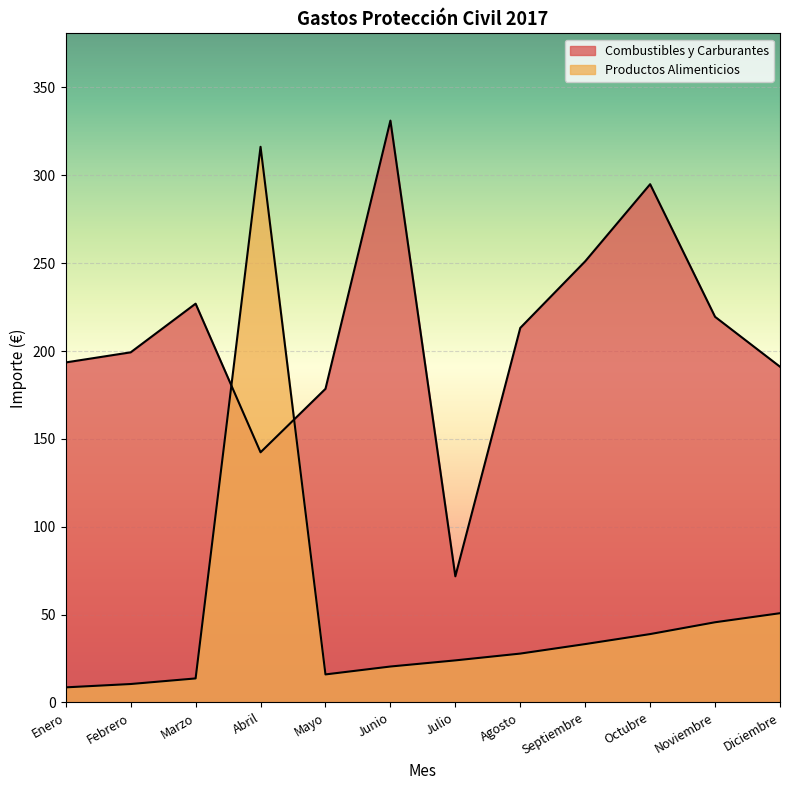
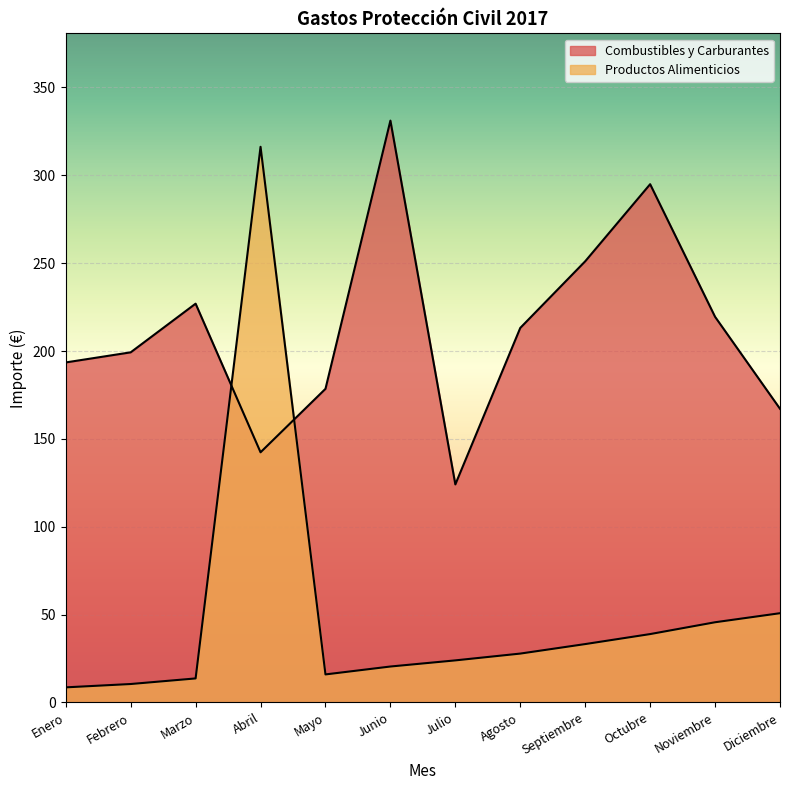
  {
    "Combustibles y Carburantes": {
      "Enero": 194,
      "Febrero": 199,
      "Marzo": 227,
      "Abril": 142,
      "Mayo": 179,
      "Junio": 331,
-     "Julio": 72,
+     "Julio": 124,
      "Agosto": 213,
      "Septiembre": 251,
      "Octubre": 295,
      "Noviembre": 219,
-     "Diciembre": 191
+     "Diciembre": 167
    },
    "Productos Alimenticios": {
      "Enero": 9,
      "Febrero": 11,
      "Marzo": 14,
      "Abril": 316,
      "Mayo": 16,
      "Junio": 20,
      "Julio": 24,
      "Agosto": 28,
      "Septiembre": 33,
      "Octubre": 39,
      "Noviembre": 46,
      "Diciembre": 51
    }
  }
